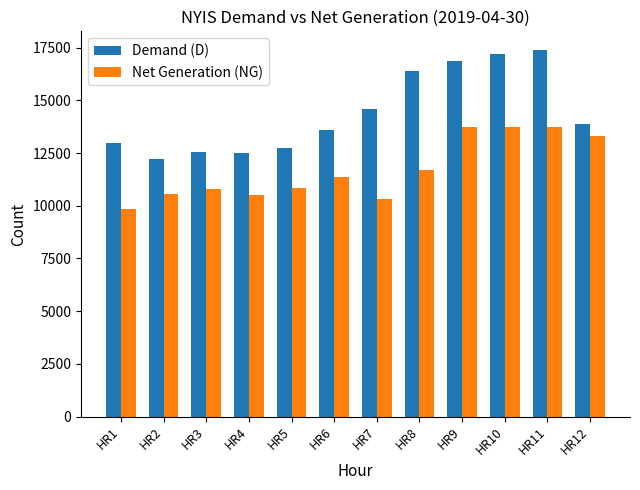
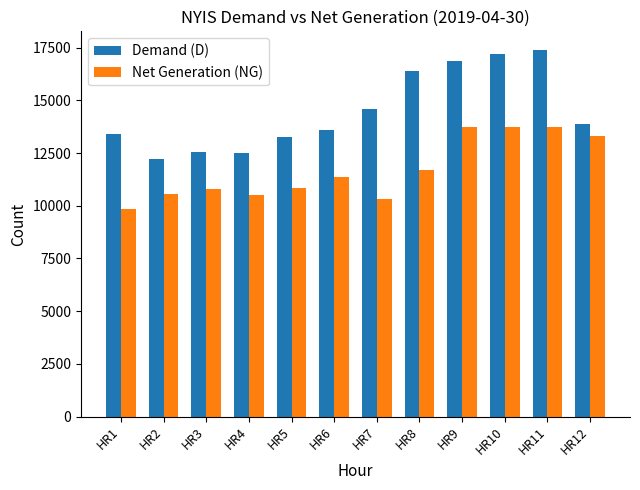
  {
    "Demand (D)": {
-     "HR1": 13000,
+     "HR1": 13400,
      "HR2": 12200,
      "HR3": 12600,
      "HR4": 12500,
-     "HR5": 12700,
+     "HR5": 13300,
      "HR6": 13600,
      "HR7": 14600,
      "HR8": 16400,
      "HR9": 16900,
      "HR10": 17200,
      "HR11": 17400,
      "HR12": 13900
    },
    "Net Generation (NG)": {
      "HR1": 9800,
      "HR2": 10500,
      "HR3": 10800,
      "HR4": 10500,
      "HR5": 10800,
      "HR6": 11300,
      "HR7": 10300,
      "HR8": 11700,
      "HR9": 13700,
      "HR10": 13700,
      "HR11": 13700,
      "HR12": 13300
    }
  }
